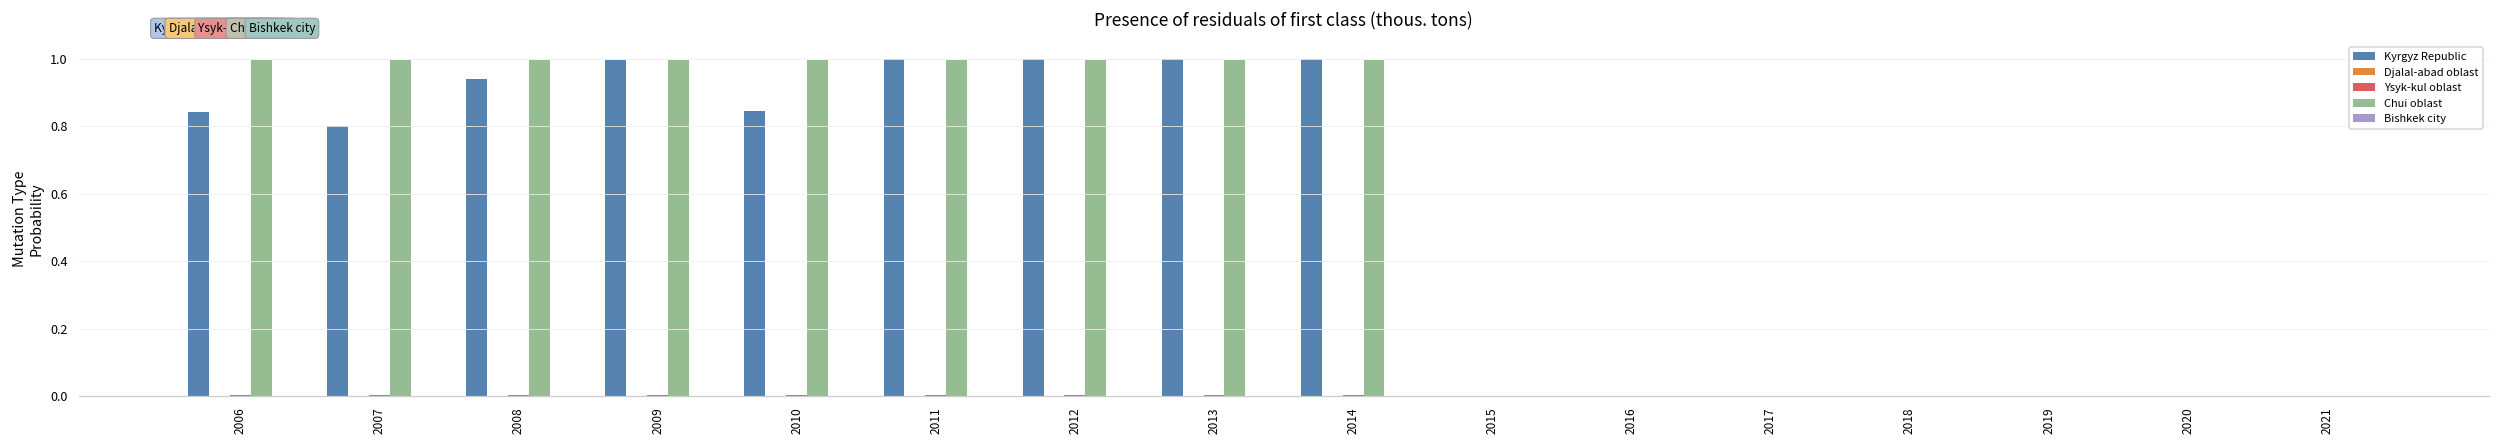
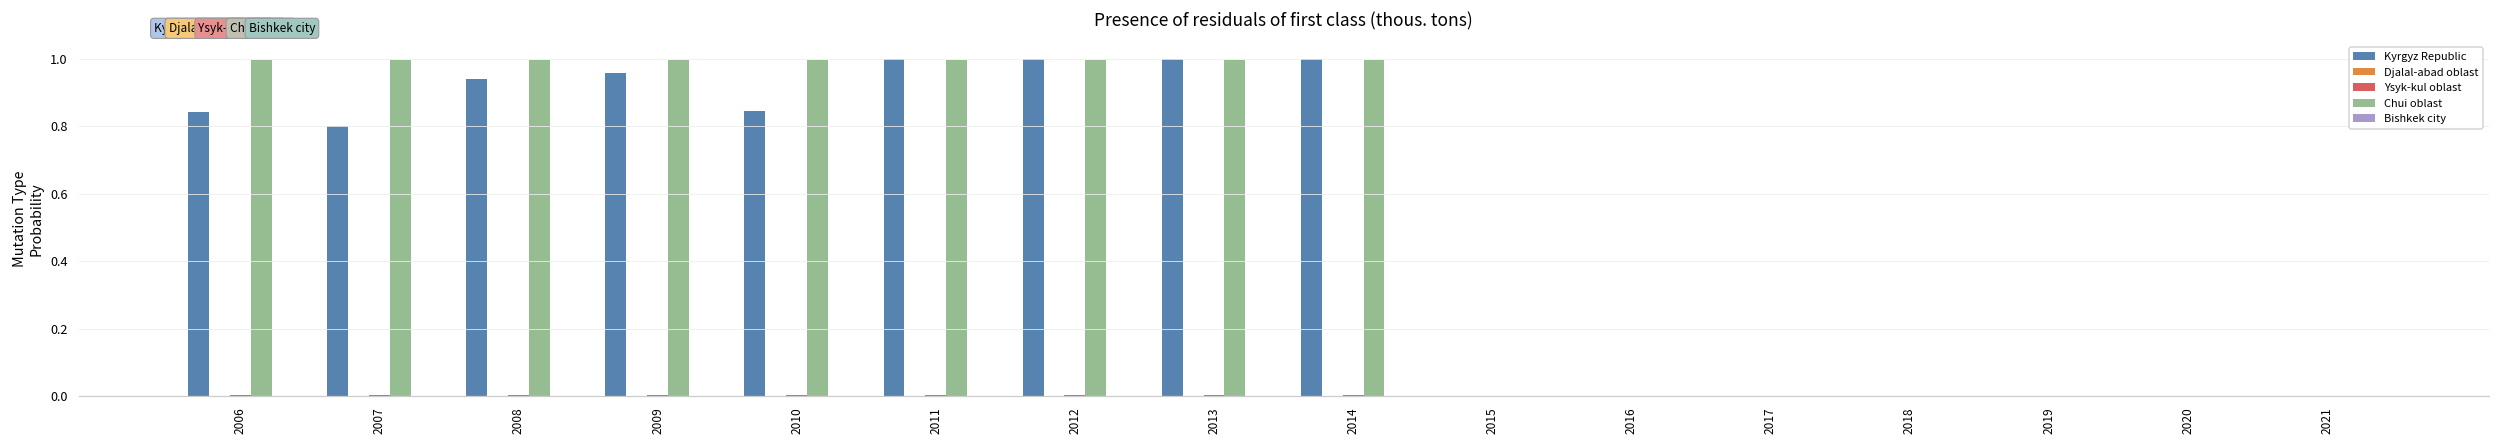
  {
    "Kyrgyz Republic": {
      "2006": 0.84,
      "2007": 0.80,
      "2008": 0.94,
-     "2009": 1.00,
+     "2009": 0.96,
      "2010": 0.85,
      "2011": 1.00,
      "2012": 1.00,
      "2013": 1.00,
      "2014": 1.00,
      "2016": 0.00
    },
    "Chui oblast": {
      "2006": 1.00,
      "2007": 1.00,
      "2008": 1.00,
      "2009": 1.00,
      "2010": 1.00,
      "2011": 1.00,
      "2012": 1.00,
      "2013": 1.00,
      "2014": 1.00,
      "2015": 0.00,
      "2016": 0.00,
      "2017": 0.00,
      "2018": 0.00,
      "2019": 0.00,
      "2020": 0.00,
      "2021": 0.00
    },
    "Bishkek city": {
      "2006": 0.00,
      "2007": 0.00,
      "2008": 0.00,
      "2009": 0.00,
      "2010": 0.00,
      "2011": 0.00,
      "2012": 0.00,
      "2013": 0.00,
      "2019": 0.00,
      "2021": 0.00
    }
  }
